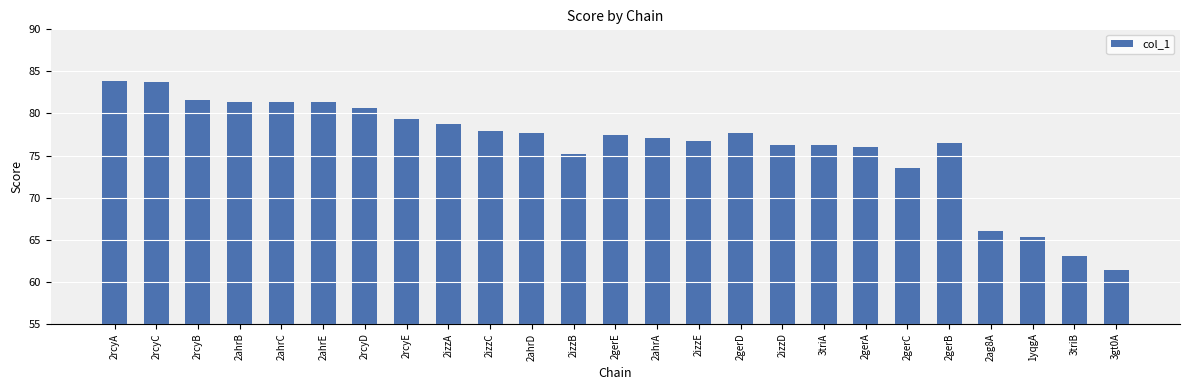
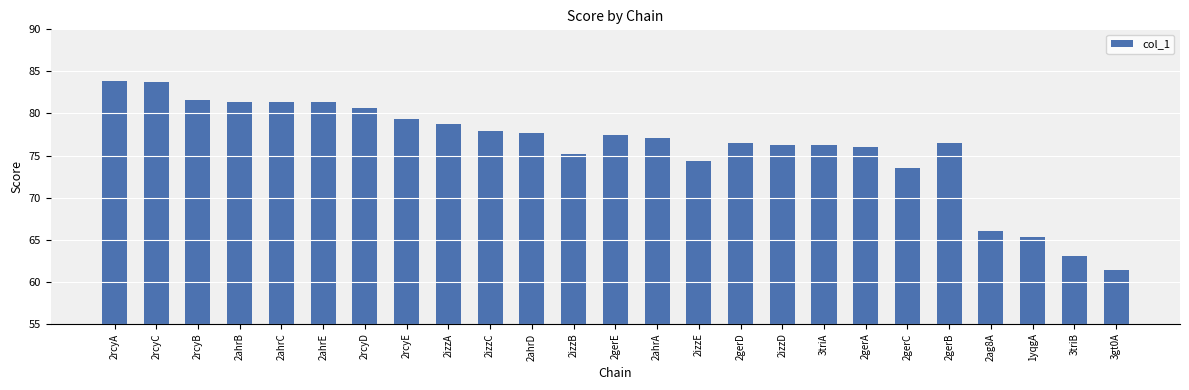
  {
    "2rcyA": 84,
    "2rcyC": 84,
    "2rcyB": 82,
    "2ahrB": 81,
    "2ahrC": 81,
    "2ahrE": 81,
    "2rcyD": 81,
    "2rcyE": 79,
    "2izzA": 79,
    "2izzC": 78,
    "2ahrD": 78,
    "2izzB": 75,
    "2gerE": 77,
    "2ahrA": 77,
-   "2izzE": 77,
-   "2gerD": 78,
+   "2izzE": 74,
+   "2gerD": 76,
    "2izzD": 76,
    "3triA": 76,
    "2gerA": 76,
    "2gerC": 74,
    "2gerB": 76,
    "2ag8A": 66,
    "1yqgA": 65,
    "3triB": 63,
    "3gt0A": 61
  }
